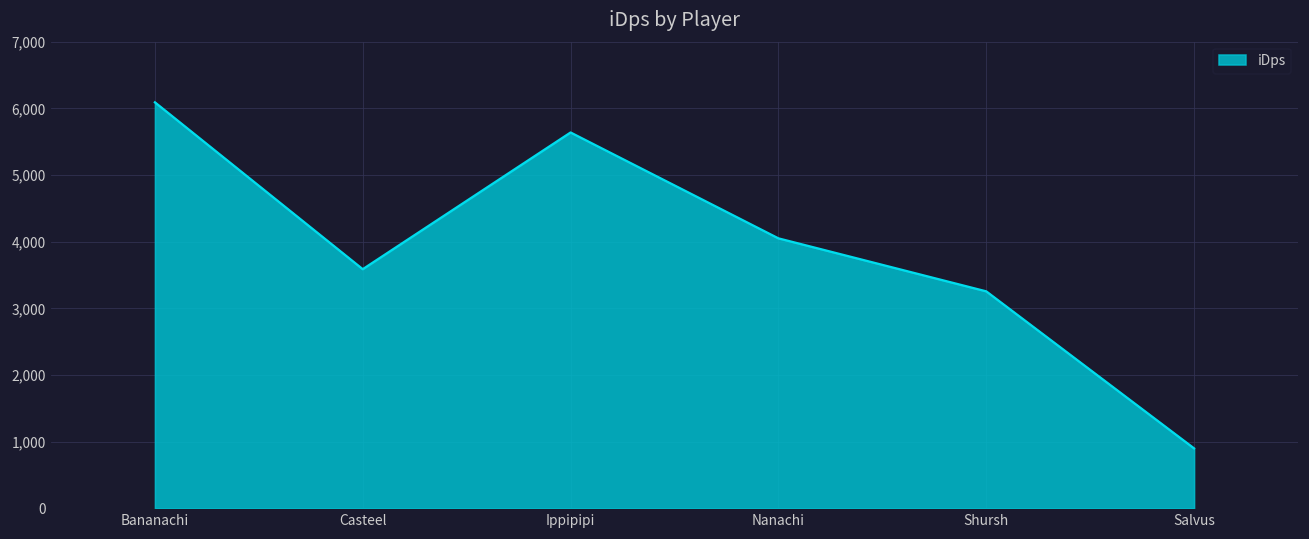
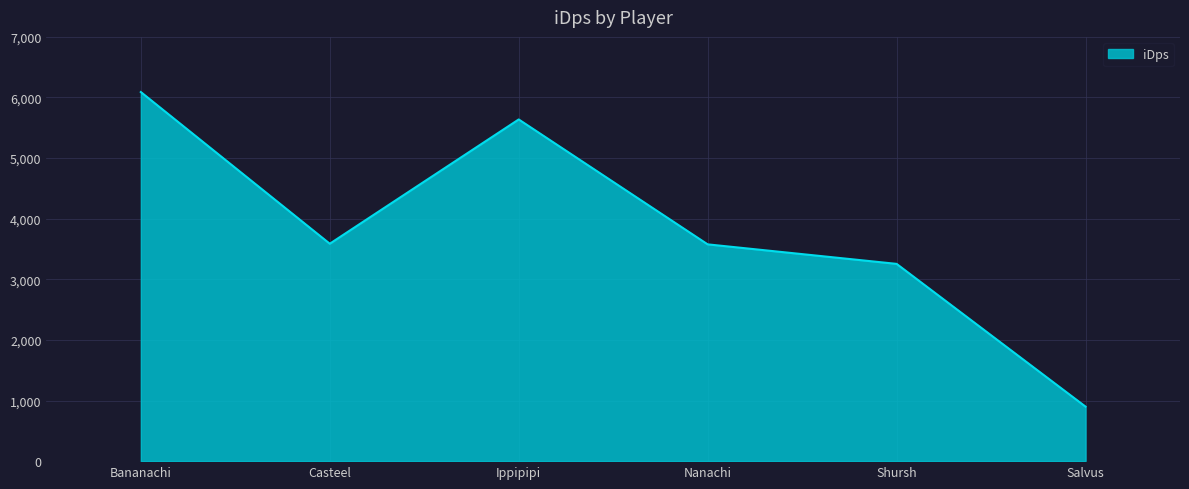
  {
    "Bananachi": "6,100",
    "Casteel": "3,600",
    "Ippipipi": "5,600",
-   "Nanachi": "4,000",
+   "Nanachi": "3,600",
    "Shursh": "3,300",
    "Salvus": "900"
  }
